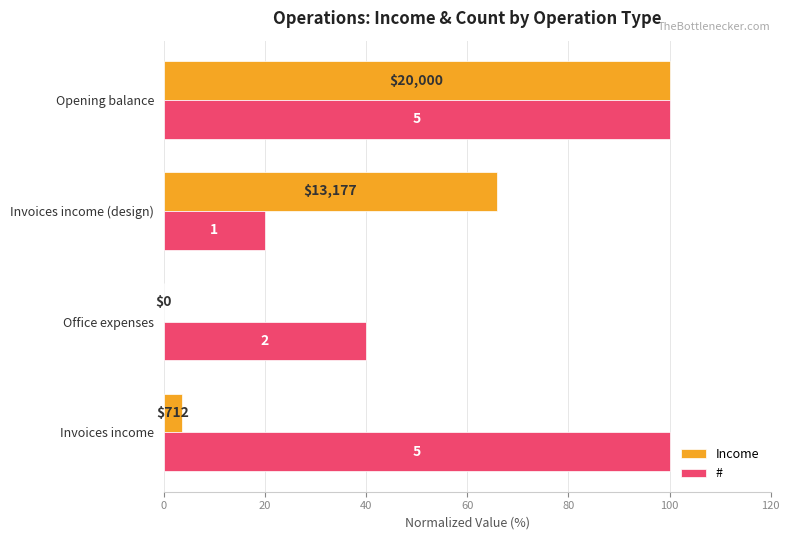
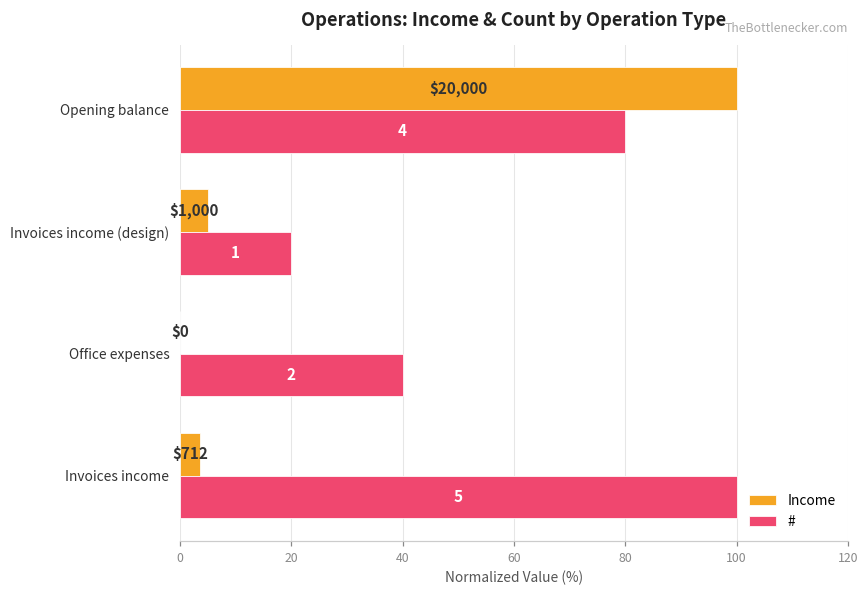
  {
    "Income": {
-     "Invoices income (design)": "$13,177",
+     "Invoices income (design)": "$1,000",
      "Office expenses": "$0"
    },
    "#": {
-     "Opening balance": "5"
+     "Opening balance": "4"
    }
  }
